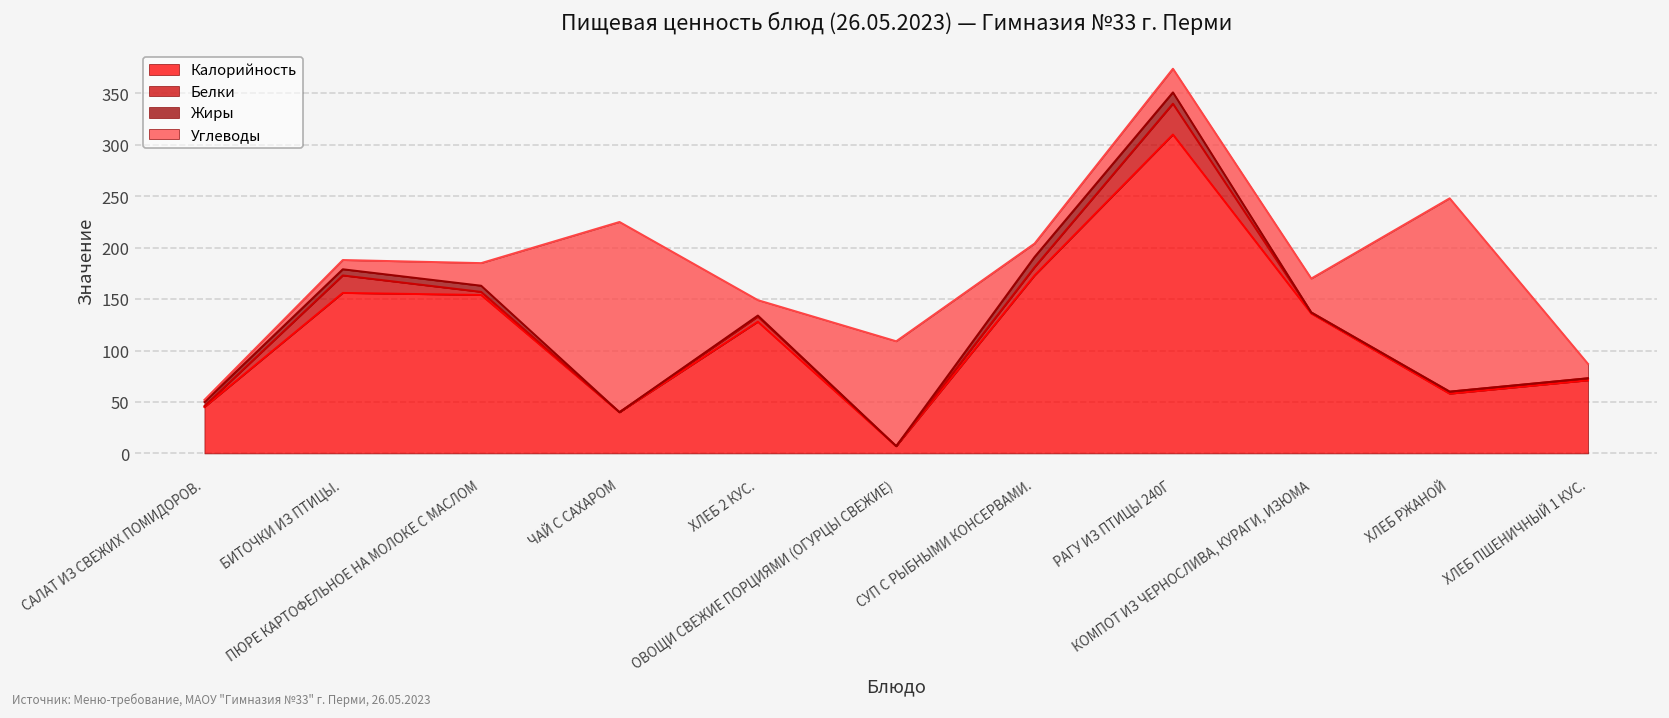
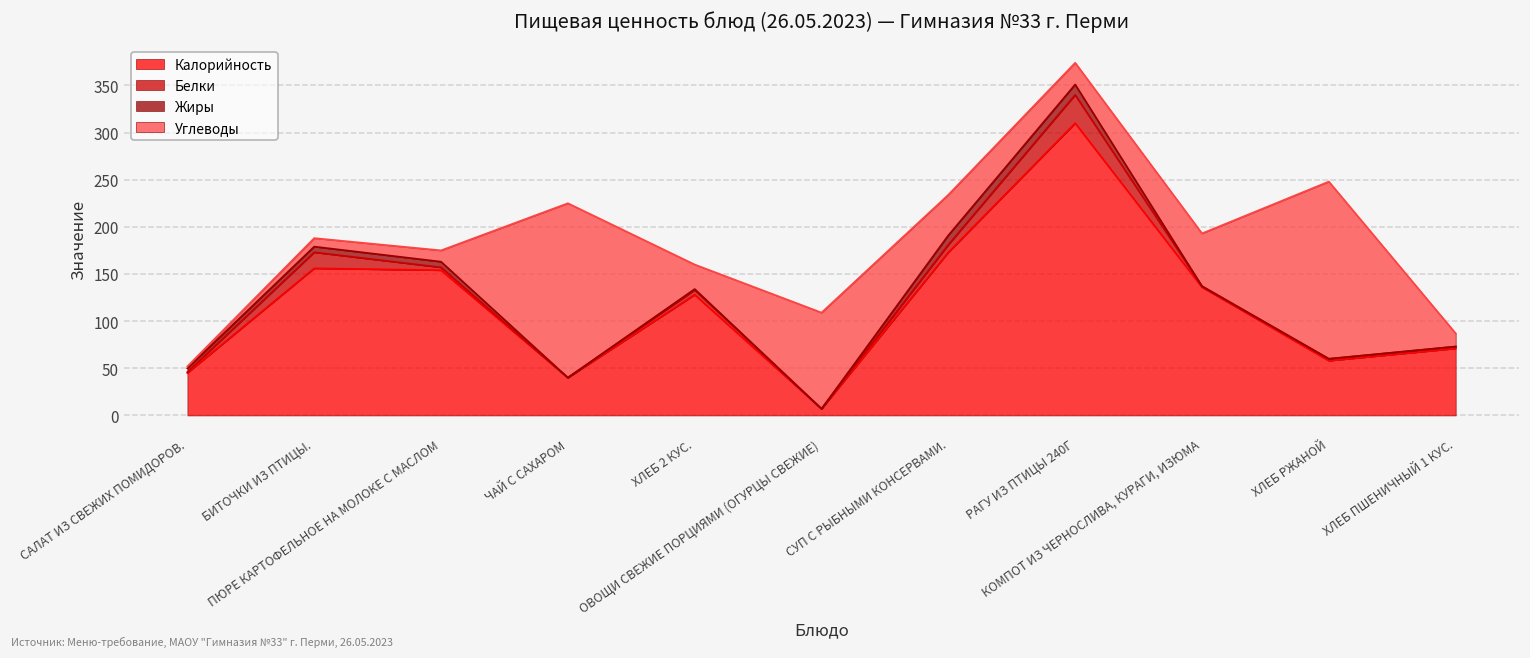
  {
    "Углеводы": {
      "БИТОЧКИ ИЗ ПТИЦЫ.": 10,
-     "ПЮРЕ КАРТОФЕЛЬНОЕ НА МОЛОКЕ С МАСЛОМ": 20,
+     "ПЮРЕ КАРТОФЕЛЬНОЕ НА МОЛОКЕ С МАСЛОМ": 10,
      "ЧАЙ С САХАРОМ": 190,
-     "ХЛЕБ 2 КУС.": 20,
+     "ХЛЕБ 2 КУС.": 30,
      "ОВОЩИ СВЕЖИЕ ПОРЦИЯМИ (ОГУРЦЫ СВЕЖИЕ)": 100,
-     "СУП С РЫБНЫМИ КОНСЕРВАМИ.": 10,
+     "СУП С РЫБНЫМИ КОНСЕРВАМИ.": 40,
      "РАГУ ИЗ ПТИЦЫ 240Г": 20,
-     "КОМПОТ ИЗ ЧЕРНОСЛИВА, КУРАГИ, ИЗЮМА": 30,
+     "КОМПОТ ИЗ ЧЕРНОСЛИВА, КУРАГИ, ИЗЮМА": 60,
      "ХЛЕБ РЖАНОЙ": 190,
      "ХЛЕБ ПШЕНИЧНЫЙ 1 КУС.": 10
    }
  }
